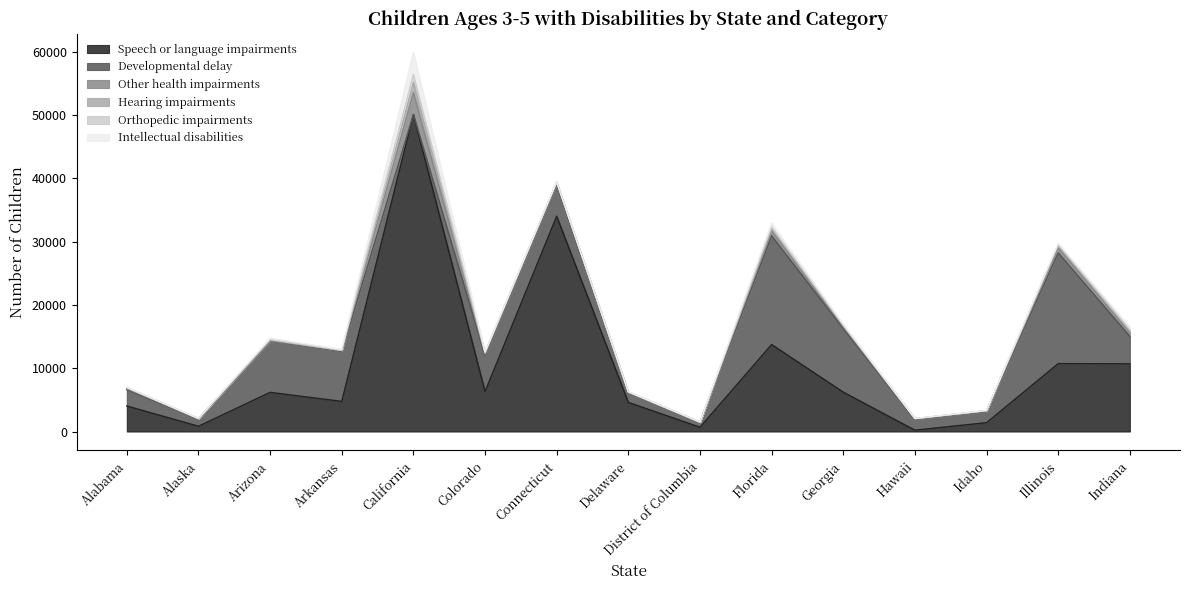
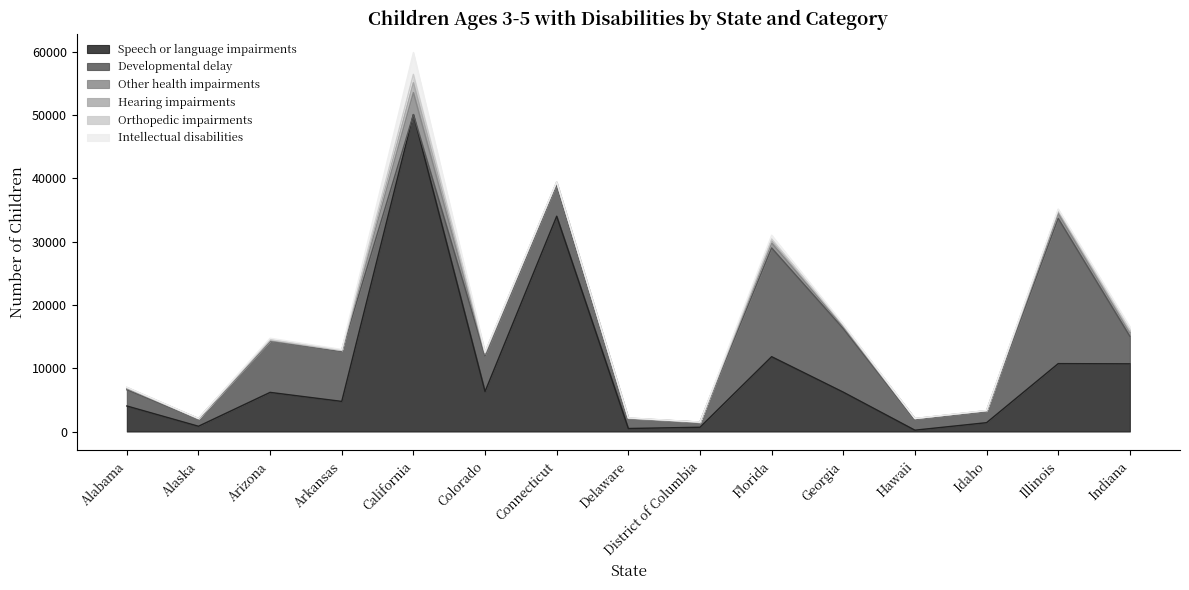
  {
    "Speech or language impairments": {
      "Alabama": 4000,
      "Alaska": 1000,
      "Arizona": 6000,
      "Arkansas": 5000,
      "Colorado": 6000,
      "Connecticut": 34000,
-     "Delaware": 5000,
+     "Delaware": 0,
      "District of Columbia": 1000,
-     "Florida": 14000,
+     "Florida": 12000,
      "Georgia": 6000,
      "Hawaii": 0,
      "Idaho": 1000,
      "Illinois": 11000,
      "Indiana": 11000
    },
    "Developmental delay": {
      "Florida": 17000,
-     "Illinois": 18000,
+     "Illinois": 23000,
      "Indiana": 4000
    }
  }
